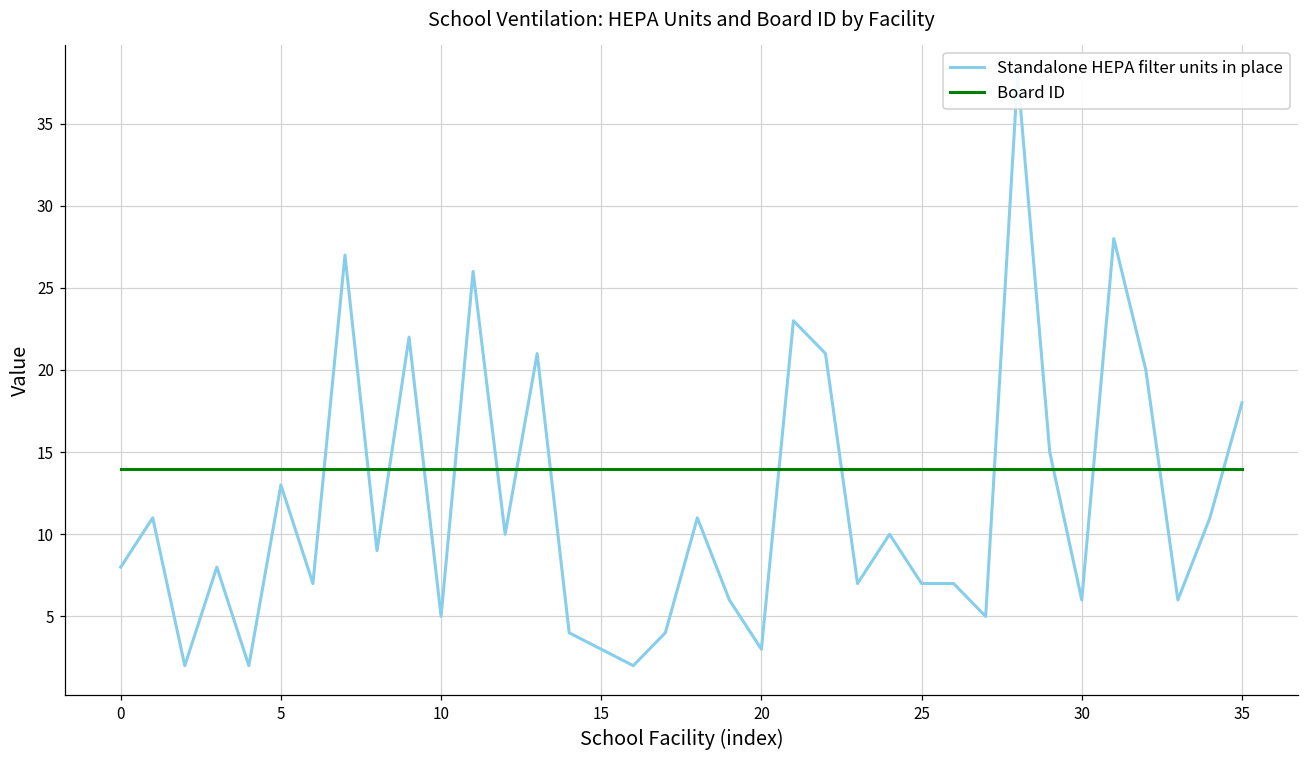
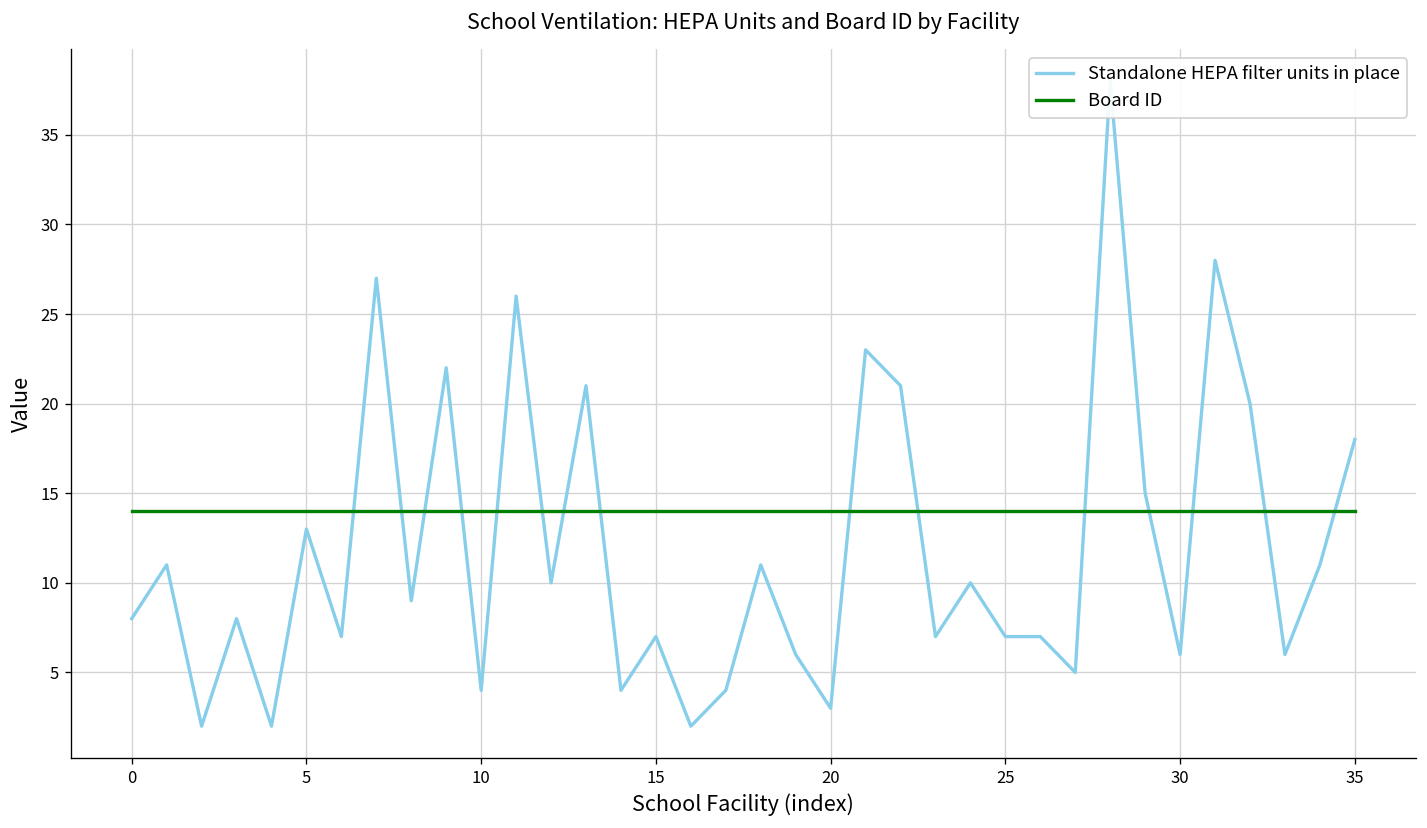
  {
    "Standalone HEPA filter units in place": {
      "0": 8,
      "5": 13,
-     "10": 5,
-     "15": 3,
+     "10": 4,
+     "15": 7,
      "20": 3,
      "25": 7,
      "30": 6,
      "35": 18
    },
    "Board ID": {
      "0": 14,
      "5": 14,
      "10": 14,
      "15": 14,
      "20": 14,
      "25": 14,
      "30": 14,
      "35": 14
    }
  }
